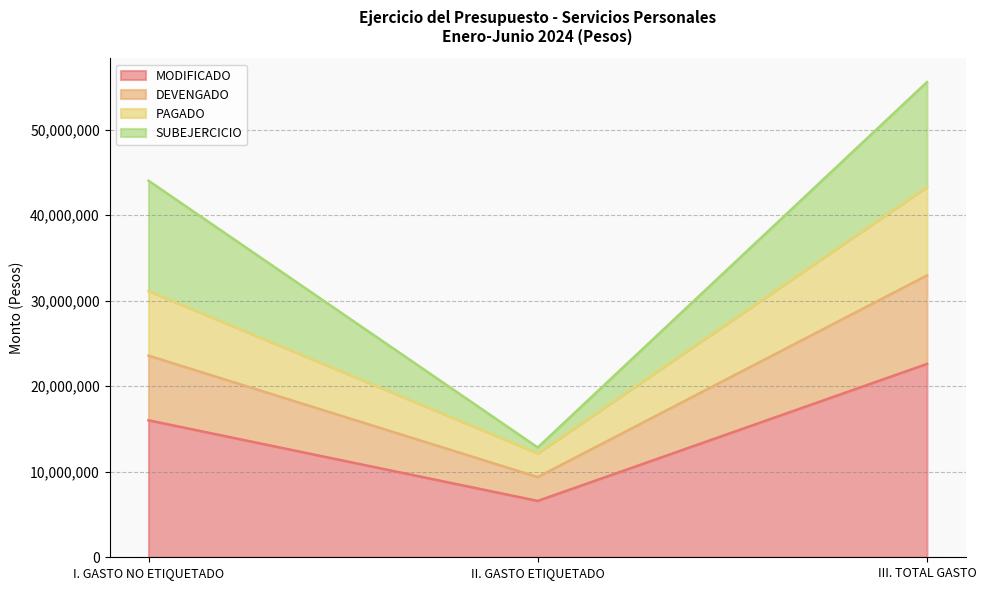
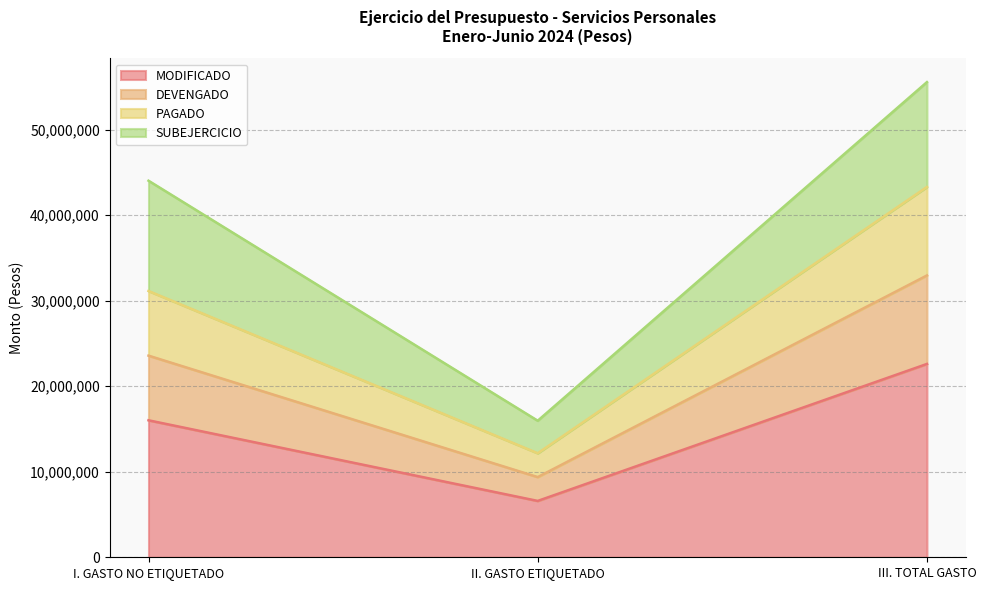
  {
    "SUBEJERCICIO": {
      "I. GASTO NO ETIQUETADO": "13,000,000",
-     "II. GASTO ETIQUETADO": "1,000,000",
+     "II. GASTO ETIQUETADO": "4,000,000",
      "III. TOTAL GASTO": "12,000,000"
    }
  }
